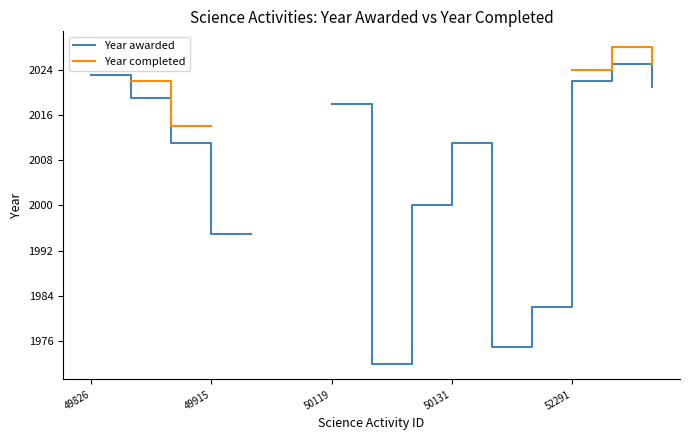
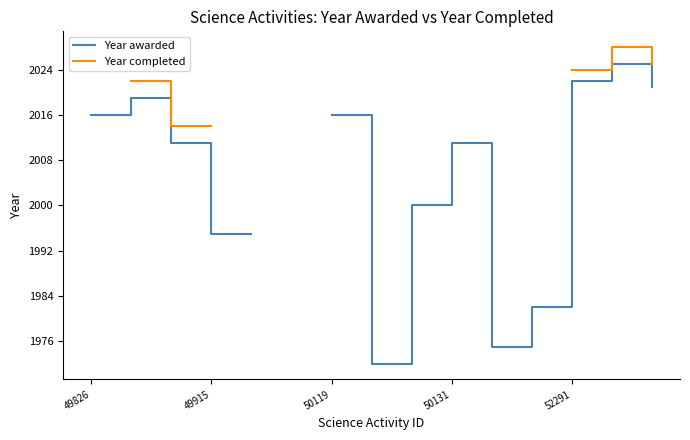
  {
    "Year awarded": {
-     "49826": 2023,
+     "49826": 2016,
      "49915": 1995,
-     "50119": 2018,
+     "50119": 2016,
      "50131": 2011,
      "52291": 2022
    },
    "Year completed": {
      "52291": 2024
    }
  }
